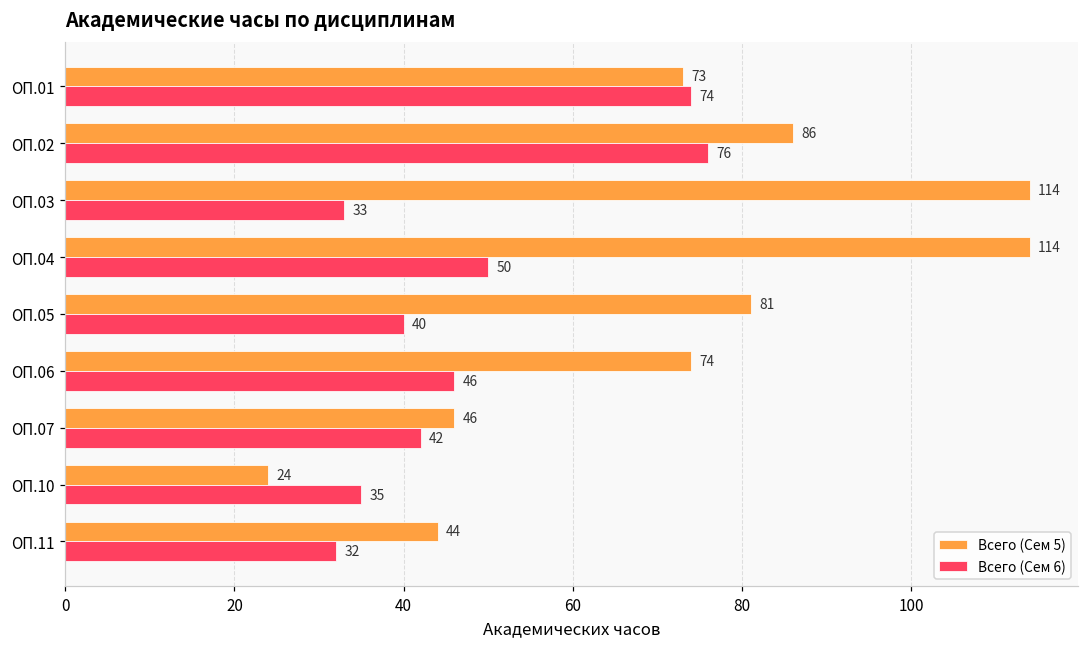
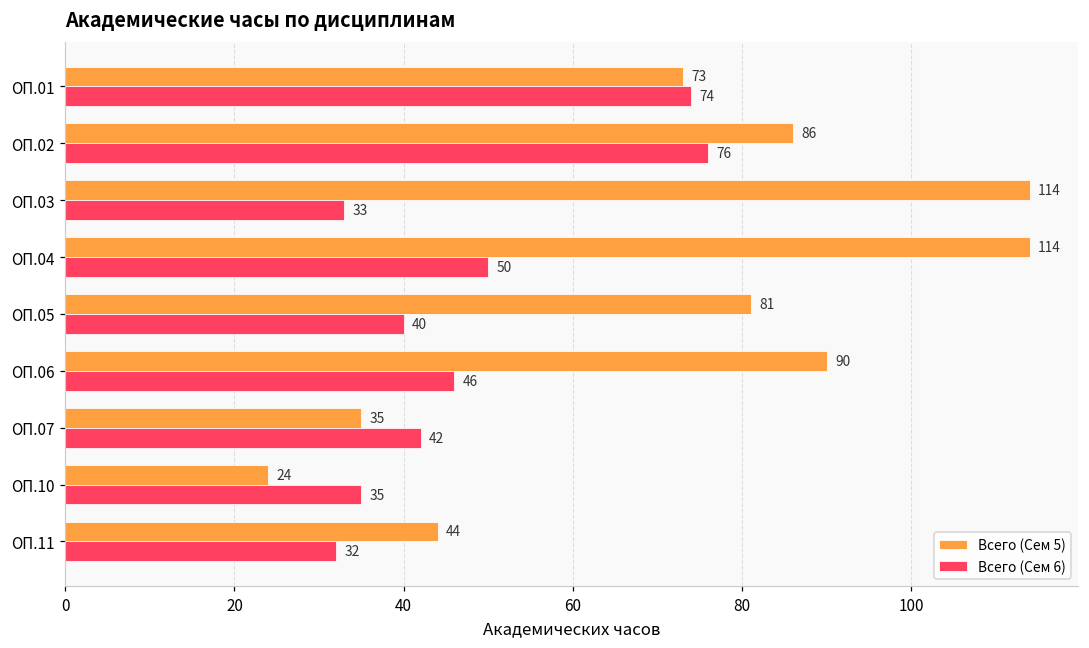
  {
    "Всего (Сем 5)": {
      "ОП.01": 73,
      "ОП.02": 86,
      "ОП.03": 114,
      "ОП.04": 114,
      "ОП.05": 81,
-     "ОП.06": 74,
-     "ОП.07": 46,
+     "ОП.06": 90,
+     "ОП.07": 35,
      "ОП.10": 24,
      "ОП.11": 44
    },
    "Всего (Сем 6)": {
      "ОП.01": 74,
      "ОП.02": 76,
      "ОП.03": 33,
      "ОП.04": 50,
      "ОП.05": 40,
      "ОП.06": 46,
      "ОП.07": 42,
      "ОП.10": 35,
      "ОП.11": 32
    }
  }
